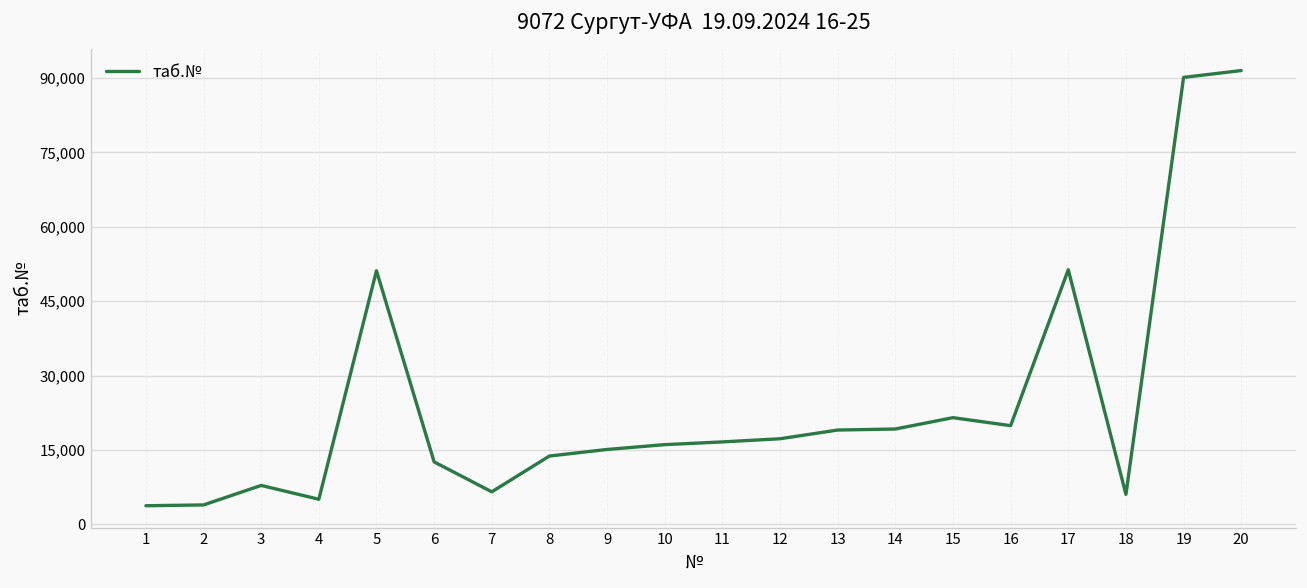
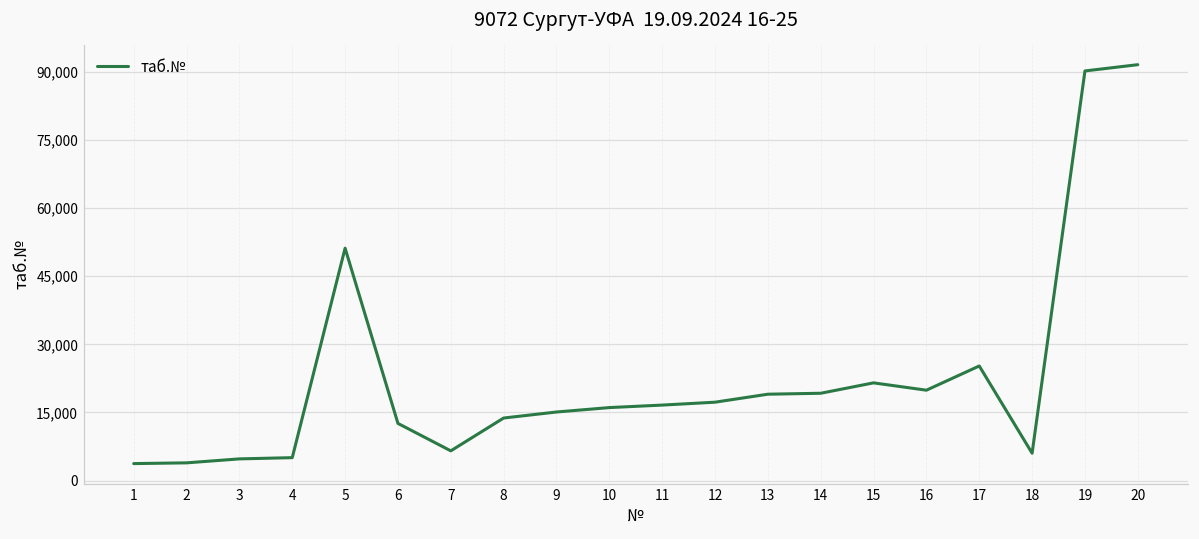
  {
    "1": "4,000",
    "2": "4,000",
-   "3": "8,000",
+   "3": "5,000",
    "4": "5,000",
    "5": "51,000",
    "6": "13,000",
    "7": "7,000",
    "8": "14,000",
    "9": "15,000",
    "10": "16,000",
    "11": "17,000",
    "12": "17,000",
    "13": "19,000",
    "14": "19,000",
    "15": "22,000",
    "16": "20,000",
-   "17": "51,000",
+   "17": "25,000",
    "18": "6,000",
    "19": "90,000",
    "20": "92,000"
  }
